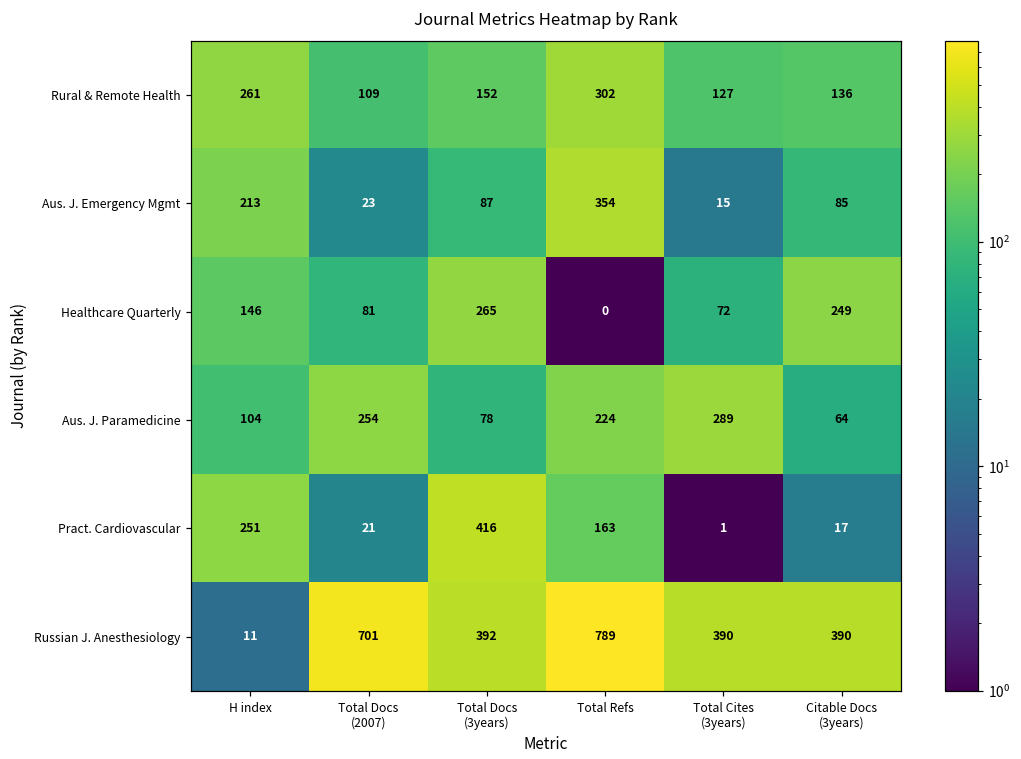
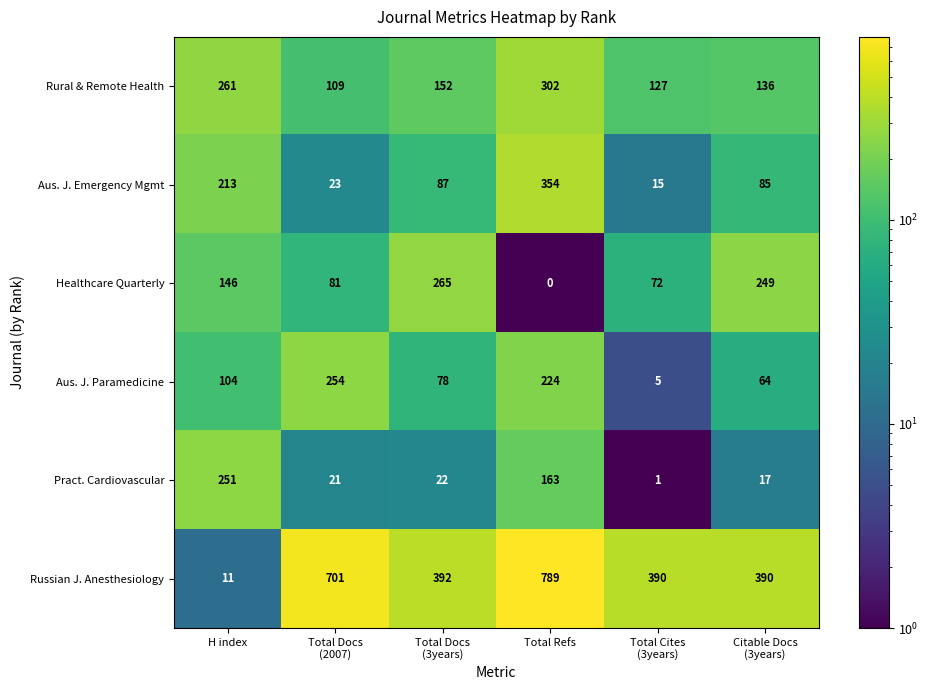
  {
    "Rural & Remote Health": {
      "H index": 261,
      "Total Docs (2007)": 109,
      "Total Docs (3years)": 152,
      "Total Refs": 302,
      "Total Cites (3years)": 127,
      "Citable Docs (3years)": 136
    },
    "Aus. J. Emergency Mgmt": {
      "H index": 213,
      "Total Docs (2007)": 23,
      "Total Docs (3years)": 87,
      "Total Refs": 354,
      "Total Cites (3years)": 15,
      "Citable Docs (3years)": 85
    },
    "Healthcare Quarterly": {
      "H index": 146,
      "Total Docs (2007)": 81,
      "Total Docs (3years)": 265,
      "Total Refs": 0,
      "Total Cites (3years)": 72,
      "Citable Docs (3years)": 249
    },
    "Aus. J. Paramedicine": {
      "H index": 104,
      "Total Docs (2007)": 254,
      "Total Docs (3years)": 78,
      "Total Refs": 224,
-     "Total Cites (3years)": 289,
+     "Total Cites (3years)": 5,
      "Citable Docs (3years)": 64
    },
    "Pract. Cardiovascular": {
      "H index": 251,
      "Total Docs (2007)": 21,
-     "Total Docs (3years)": 416,
+     "Total Docs (3years)": 22,
      "Total Refs": 163,
      "Total Cites (3years)": 1,
      "Citable Docs (3years)": 17
    },
    "Russian J. Anesthesiology": {
      "H index": 11,
      "Total Docs (2007)": 701,
      "Total Docs (3years)": 392,
      "Total Refs": 789,
      "Total Cites (3years)": 390,
      "Citable Docs (3years)": 390
    }
  }
